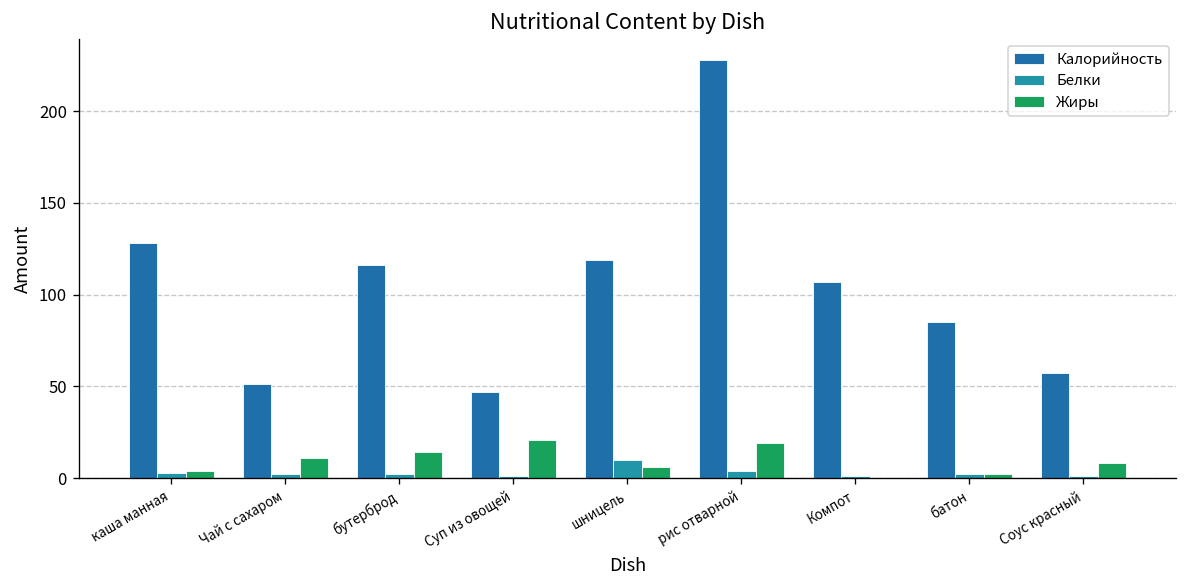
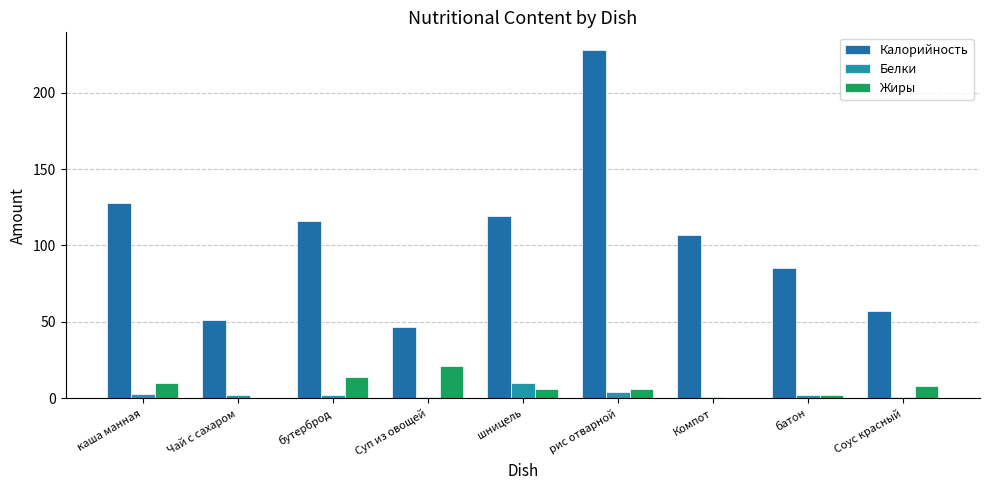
  {
    "Жиры": {
-     "каша манная": 4,
-     "Чай с сахаром": 11,
+     "каша манная": 10,
+     "Чай с сахаром": 1,
      "бутерброд": 14,
      "Суп из овощей": 21,
      "шницель": 6,
-     "рис отварной": 19,
+     "рис отварной": 6,
      "Компот": 0,
      "батон": 2,
      "Соус красный": 8
    }
  }
